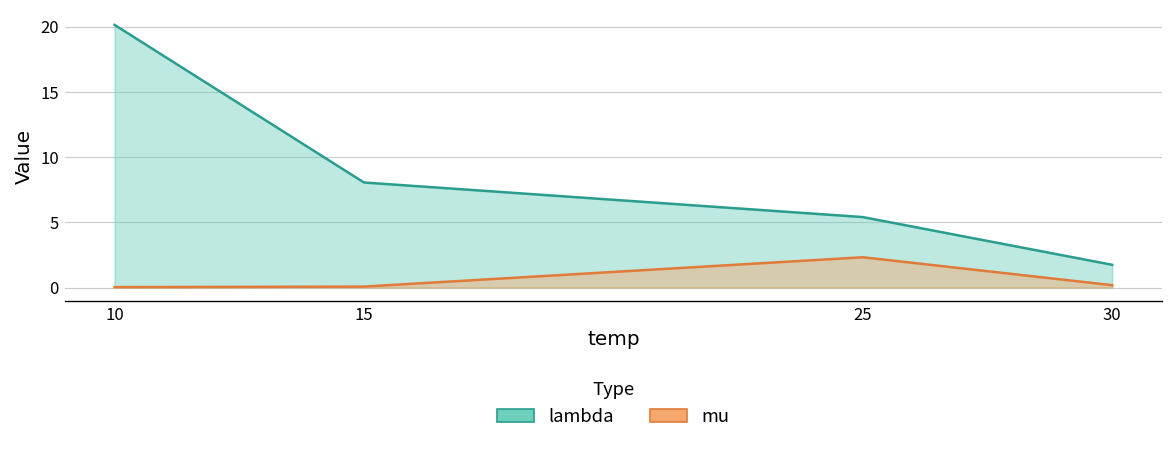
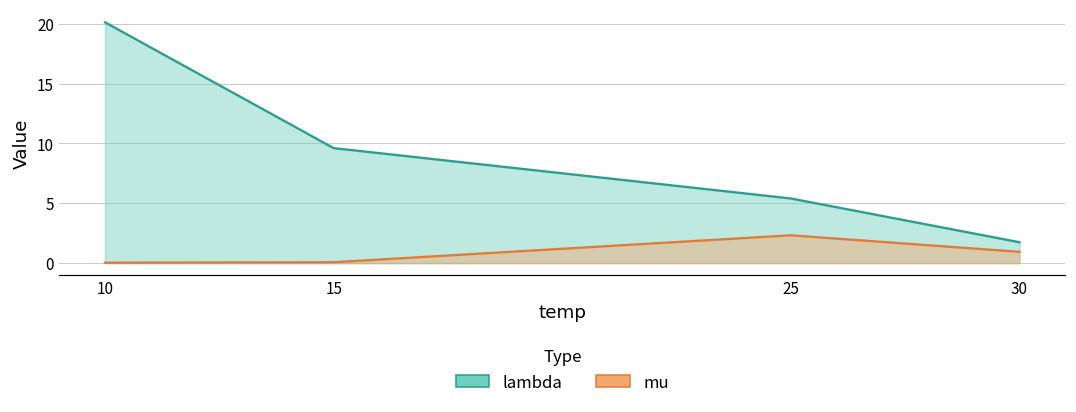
  {
    "lambda": {
      "10": 20.1,
-     "15": 8.1,
+     "15": 9.6,
      "25": 5.4,
      "30": 1.7
    },
    "mu": {
      "10": 0.0,
      "15": 0.1,
      "25": 2.3,
-     "30": 0.2
+     "30": 0.9
    }
  }
